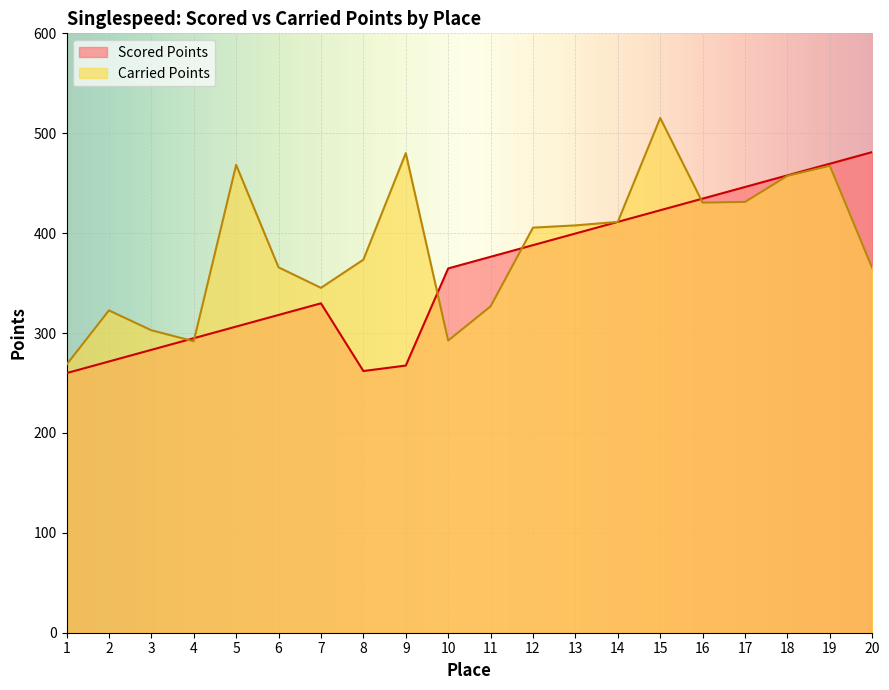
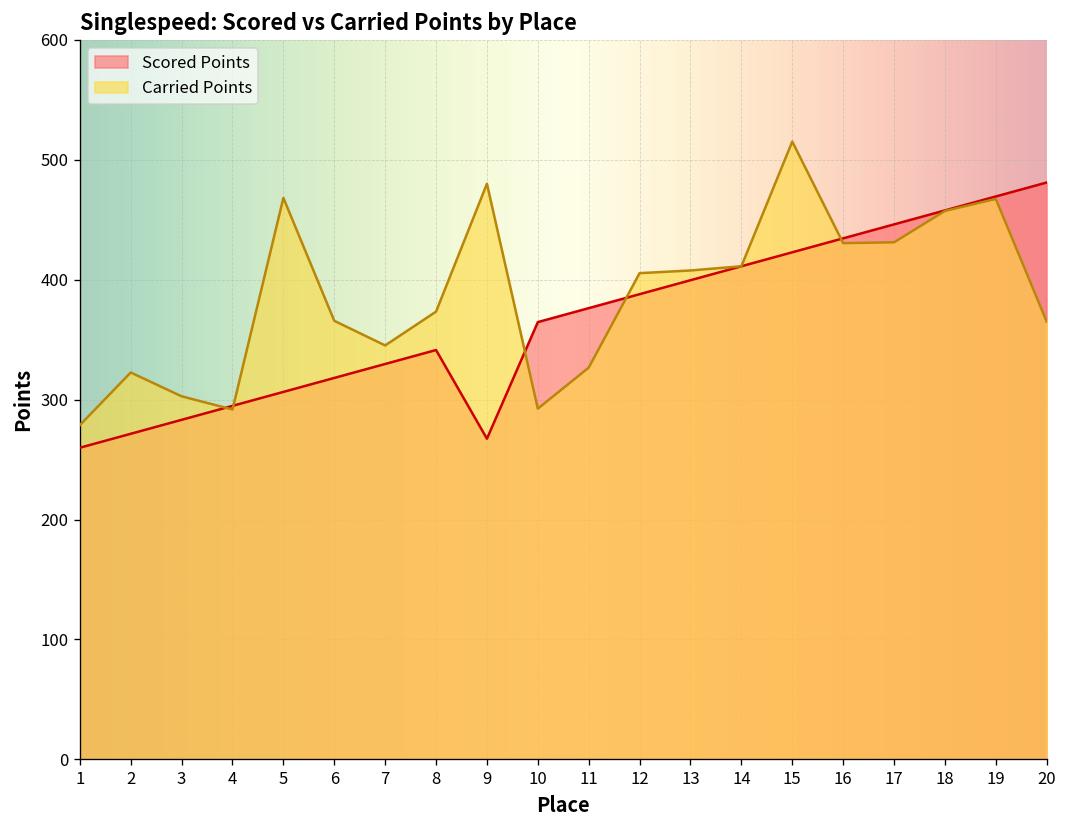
  {
    "Scored Points": {
      "1": 260,
      "2": 270,
      "3": 280,
      "4": 290,
      "5": 310,
      "6": 320,
      "7": 330,
-     "8": 260,
+     "8": 340,
      "9": 270,
      "10": 360,
      "11": 380,
      "12": 390,
      "13": 400,
      "15": 420,
      "16": 430,
      "17": 450,
      "20": 480
    },
    "Carried Points": {
-     "1": 270,
+     "1": 280,
      "2": 320,
      "3": 300,
      "4": 290,
      "5": 470,
      "6": 370,
      "7": 350,
      "8": 370,
      "9": 480,
      "10": 290,
      "11": 330,
      "12": 410,
      "13": 410,
      "15": 520,
      "16": 430,
      "17": 430,
      "20": 370
    }
  }
